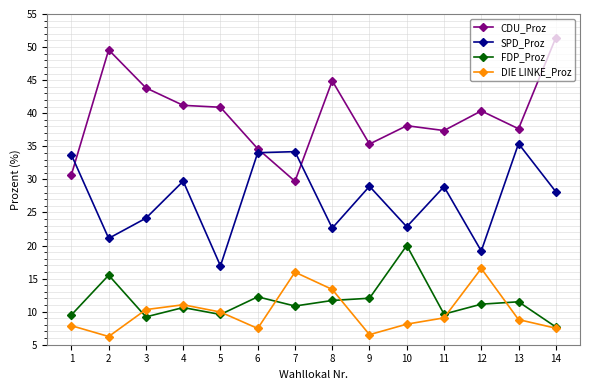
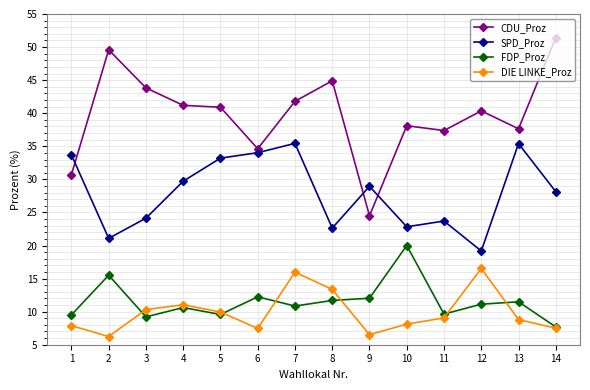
  {
    "CDU_Proz": {
      "1": 31,
      "2": 50,
      "3": 44,
      "4": 41,
      "5": 41,
      "6": 35,
-     "7": 30,
+     "7": 42,
      "8": 45,
-     "9": 35,
+     "9": 24,
      "10": 38,
      "11": 37,
      "12": 40,
      "13": 38
    },
    "SPD_Proz": {
      "1": 34,
      "2": 21,
      "3": 24,
      "4": 30,
-     "5": 17,
+     "5": 33,
      "6": 34,
-     "7": 34,
+     "7": 35,
      "8": 23,
      "9": 29,
      "10": 23,
-     "11": 29,
+     "11": 24,
      "12": 19,
      "13": 35,
      "14": 28
    },
    "FDP_Proz": {
      "1": 10,
      "2": 16,
      "3": 9,
      "4": 11,
      "6": 12,
      "7": 11,
      "8": 12,
      "9": 12,
      "10": 20,
      "11": 10,
      "12": 11,
      "13": 11
    },
    "DIE LINKE_Proz": {
      "1": 8,
      "2": 6,
      "3": 10,
      "4": 11,
      "6": 7,
      "7": 16,
      "8": 13,
      "9": 7,
      "10": 8,
      "11": 9,
      "12": 17,
      "13": 9
    }
  }
